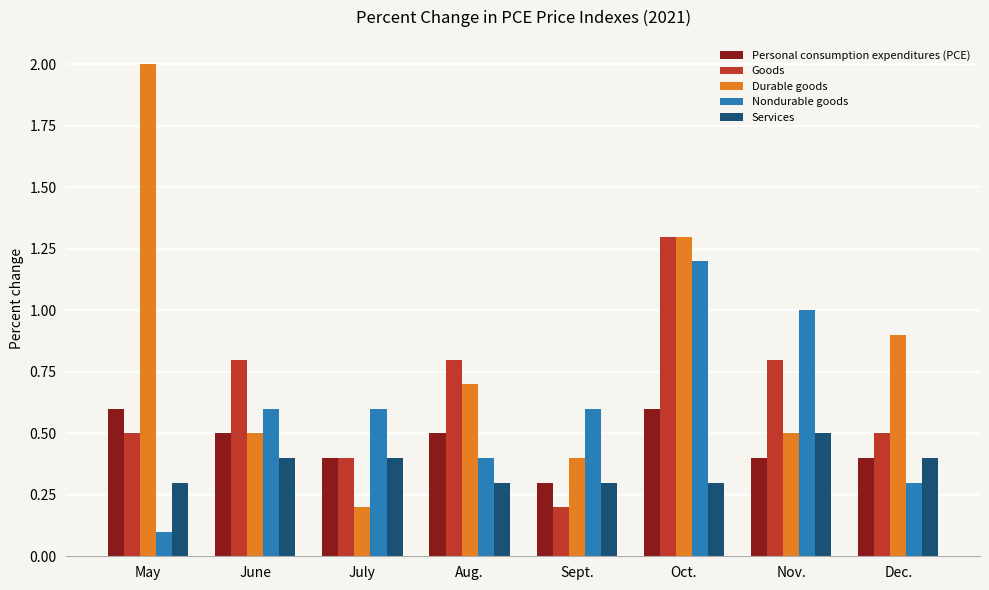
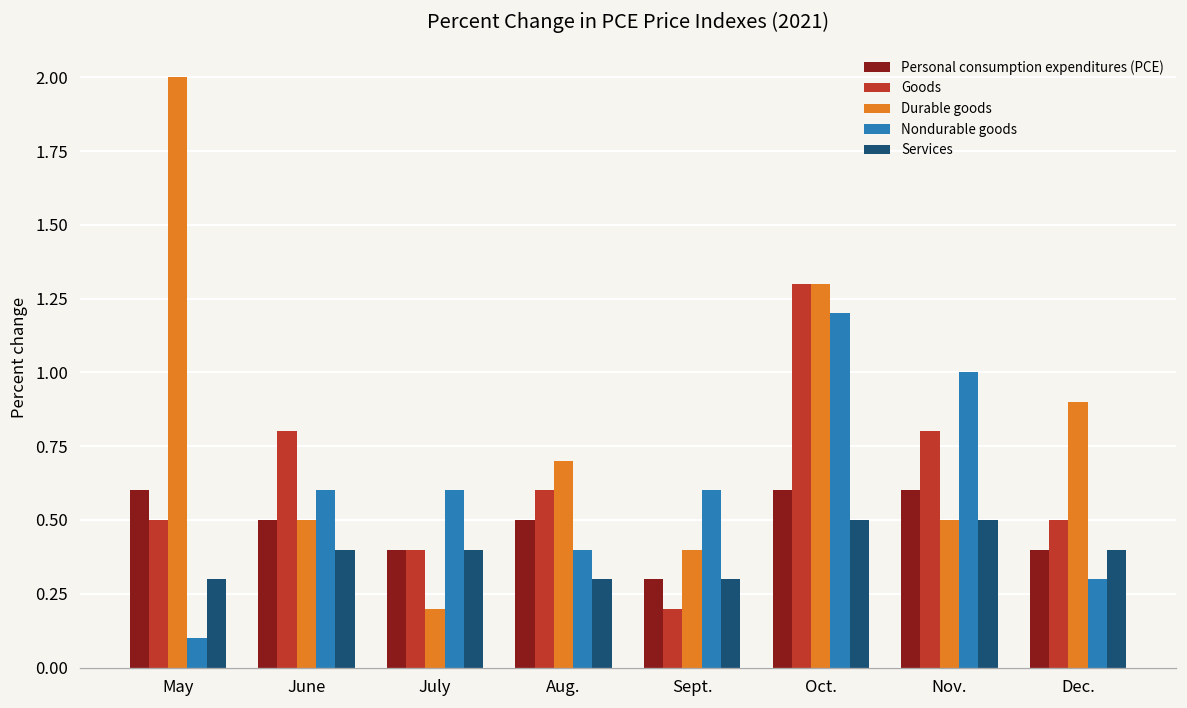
  {
    "Personal consumption expenditures (PCE)": {
      "May": 0.6,
      "June": 0.5,
      "July": 0.4,
      "Aug.": 0.5,
      "Sept.": 0.3,
      "Oct.": 0.6,
-     "Nov.": 0.4,
+     "Nov.": 0.6,
      "Dec.": 0.4
    },
    "Goods": {
      "May": 0.5,
      "June": 0.8,
      "July": 0.4,
-     "Aug.": 0.8,
+     "Aug.": 0.6,
      "Sept.": 0.2,
      "Oct.": 1.3,
      "Nov.": 0.8,
      "Dec.": 0.5
    },
    "Durable goods": {
      "May": 2.0,
      "June": 0.5,
      "July": 0.2,
      "Aug.": 0.7,
      "Sept.": 0.4,
      "Oct.": 1.3,
      "Nov.": 0.5,
      "Dec.": 0.9
    },
    "Nondurable goods": {
      "May": 0.1,
      "June": 0.6,
      "July": 0.6,
      "Aug.": 0.4,
      "Sept.": 0.6,
      "Oct.": 1.2,
      "Nov.": 1.0,
      "Dec.": 0.3
    },
    "Services": {
      "May": 0.3,
      "June": 0.4,
      "July": 0.4,
      "Aug.": 0.3,
      "Sept.": 0.3,
-     "Oct.": 0.3,
+     "Oct.": 0.5,
      "Nov.": 0.5,
      "Dec.": 0.4
    }
  }
